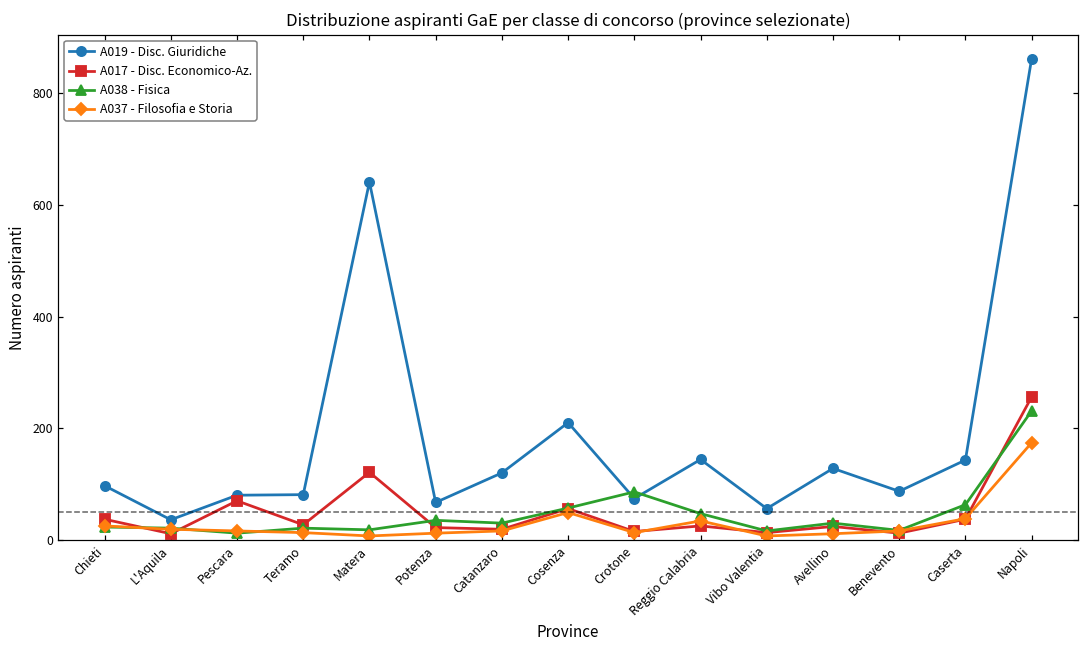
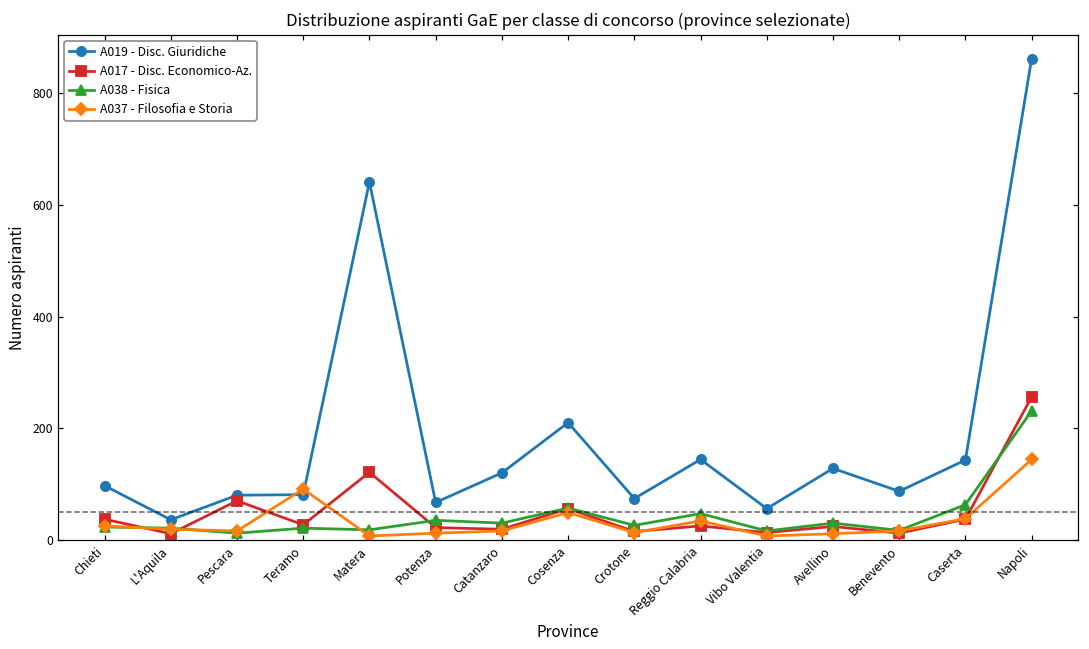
  {
    "A019 - Disc. Giuridiche": {
      "Chieti": 100,
      "L'Aquila": 40,
      "Pescara": 80,
      "Teramo": 80,
      "Matera": 640,
      "Potenza": 70,
      "Catanzaro": 120,
      "Cosenza": 210,
      "Crotone": 70,
      "Reggio Calabria": 140,
      "Vibo Valentia": 60,
      "Avellino": 130,
      "Benevento": 90,
      "Caserta": 140,
      "Napoli": 860
    },
    "A017 - Disc. Economico-Az.": {
      "Chieti": 40,
      "L'Aquila": 10,
      "Pescara": 70,
      "Teramo": 30,
      "Matera": 120,
      "Potenza": 20,
      "Reggio Calabria": 30,
      "Avellino": 20,
      "Napoli": 260
    },
    "A038 - Fisica": {
      "Teramo": 20,
      "Matera": 20,
      "Potenza": 40,
      "Catanzaro": 30,
-     "Crotone": 90,
+     "Crotone": 30,
      "Reggio Calabria": 50,
      "Avellino": 30,
      "Caserta": 60,
      "Napoli": 230
    },
    "A037 - Filosofia e Storia": {
-     "Teramo": 10,
+     "Teramo": 90,
      "Matera": 10,
      "Potenza": 10,
      "Cosenza": 50,
      "Reggio Calabria": 30,
      "Vibo Valentia": 10,
      "Avellino": 10,
-     "Napoli": 170
+     "Napoli": 140
    }
  }
